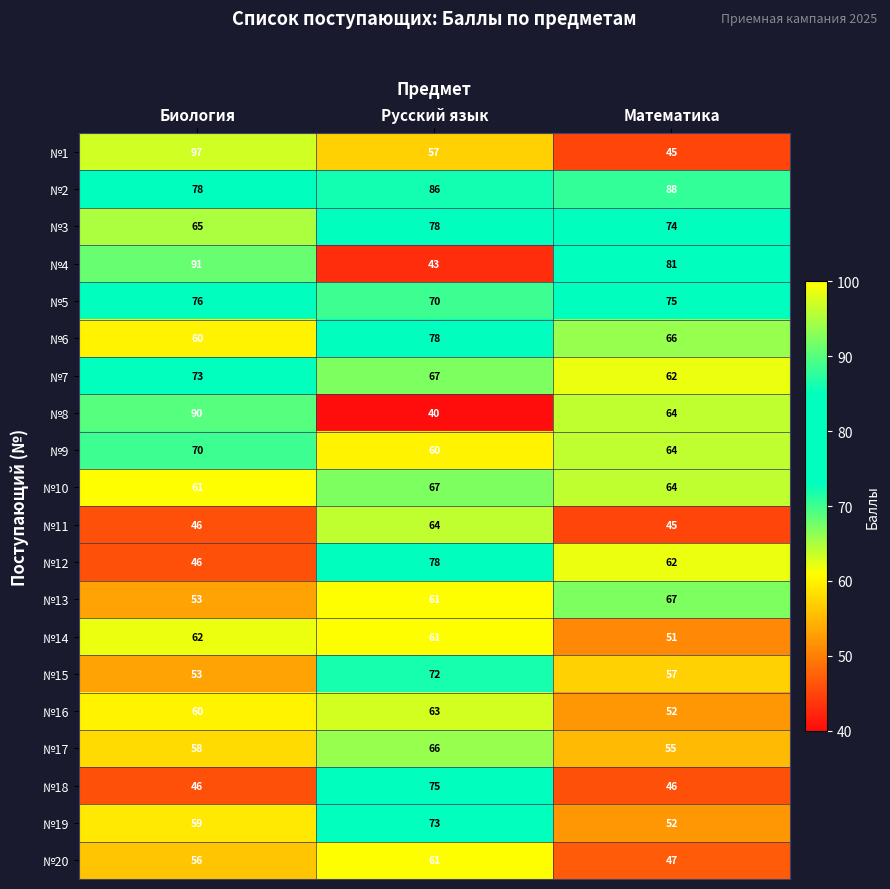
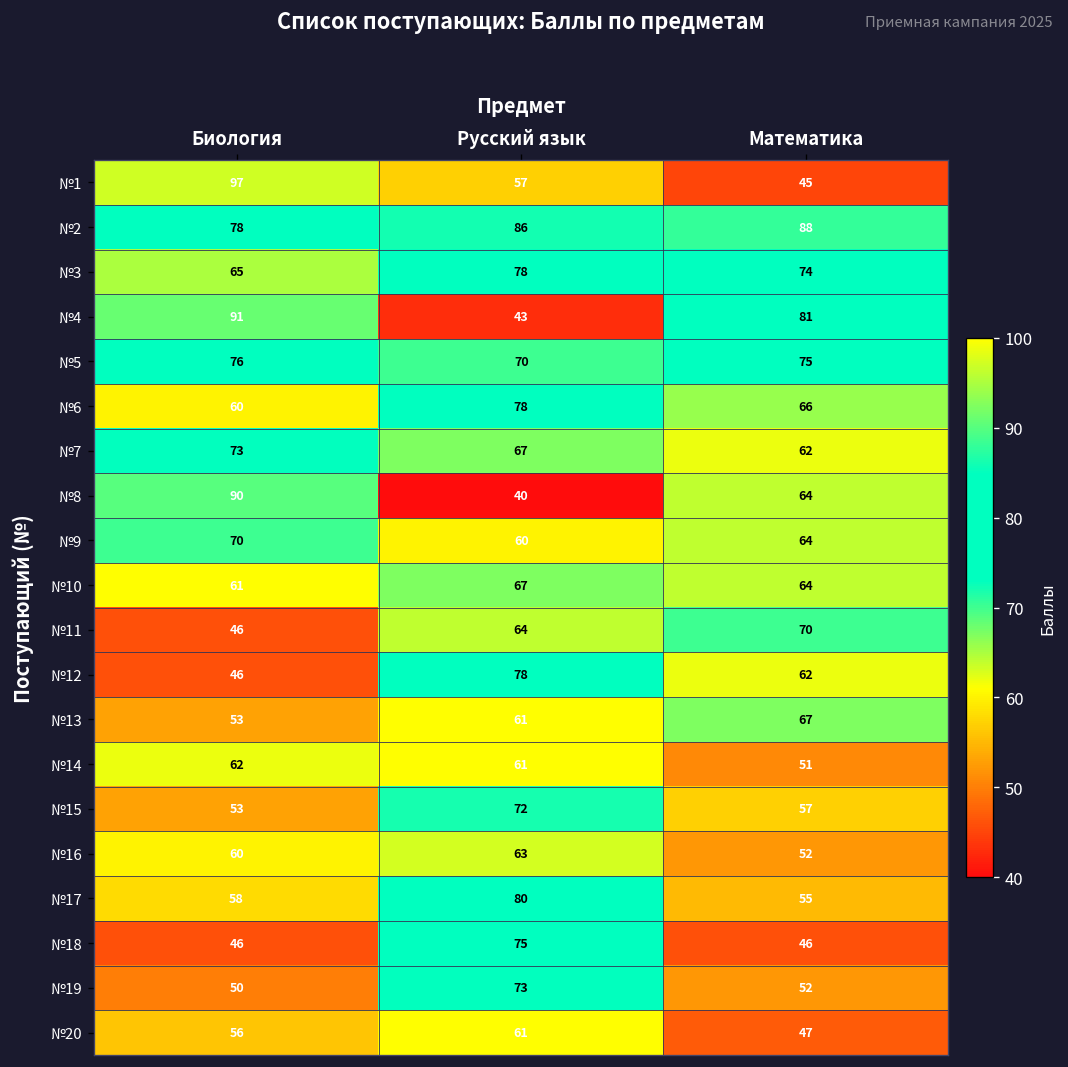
  {
    "№1": {
      "Биология": 97,
      "Русский язык": 57,
      "Математика": 45
    },
    "№2": {
      "Биология": 78,
      "Русский язык": 86,
      "Математика": 88
    },
    "№3": {
      "Биология": 65,
      "Русский язык": 78,
      "Математика": 74
    },
    "№4": {
      "Биология": 91,
      "Русский язык": 43,
      "Математика": 81
    },
    "№5": {
      "Биология": 76,
      "Русский язык": 70,
      "Математика": 75
    },
    "№6": {
      "Биология": 60,
      "Русский язык": 78,
      "Математика": 66
    },
    "№7": {
      "Биология": 73,
      "Русский язык": 67,
      "Математика": 62
    },
    "№8": {
      "Биология": 90,
      "Русский язык": 40,
      "Математика": 64
    },
    "№9": {
      "Биология": 70,
      "Русский язык": 60,
      "Математика": 64
    },
    "№10": {
      "Биология": 61,
      "Русский язык": 67,
      "Математика": 64
    },
    "№11": {
      "Биология": 46,
      "Русский язык": 64,
-     "Математика": 45
+     "Математика": 70
    },
    "№12": {
      "Биология": 46,
      "Русский язык": 78,
      "Математика": 62
    },
    "№13": {
      "Биология": 53,
      "Русский язык": 61,
      "Математика": 67
    },
    "№14": {
      "Биология": 62,
      "Русский язык": 61,
      "Математика": 51
    },
    "№15": {
      "Биология": 53,
      "Русский язык": 72,
      "Математика": 57
    },
    "№16": {
      "Биология": 60,
      "Русский язык": 63,
      "Математика": 52
    },
    "№17": {
      "Биология": 58,
-     "Русский язык": 66,
+     "Русский язык": 80,
      "Математика": 55
    },
    "№18": {
      "Биология": 46,
      "Русский язык": 75,
      "Математика": 46
    },
    "№19": {
-     "Биология": 59,
+     "Биология": 50,
      "Русский язык": 73,
      "Математика": 52
    },
    "№20": {
      "Биология": 56,
      "Русский язык": 61,
      "Математика": 47
    }
  }
